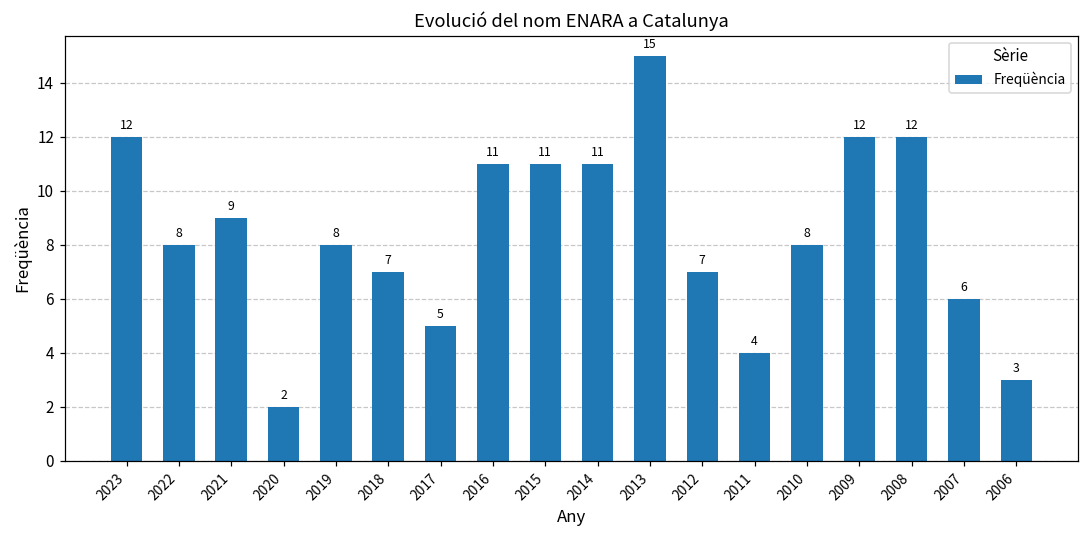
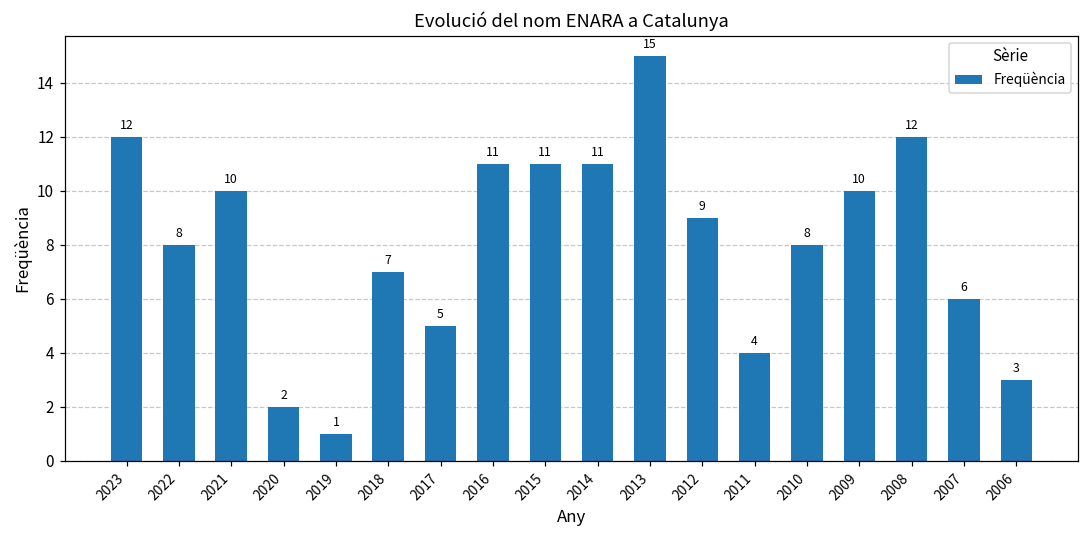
  {
    "2023": 12,
    "2022": 8,
-   "2021": 9,
+   "2021": 10,
    "2020": 2,
-   "2019": 8,
+   "2019": 1,
    "2018": 7,
    "2017": 5,
    "2016": 11,
    "2015": 11,
    "2014": 11,
    "2013": 15,
-   "2012": 7,
+   "2012": 9,
    "2011": 4,
    "2010": 8,
-   "2009": 12,
+   "2009": 10,
    "2008": 12,
    "2007": 6,
    "2006": 3
  }
